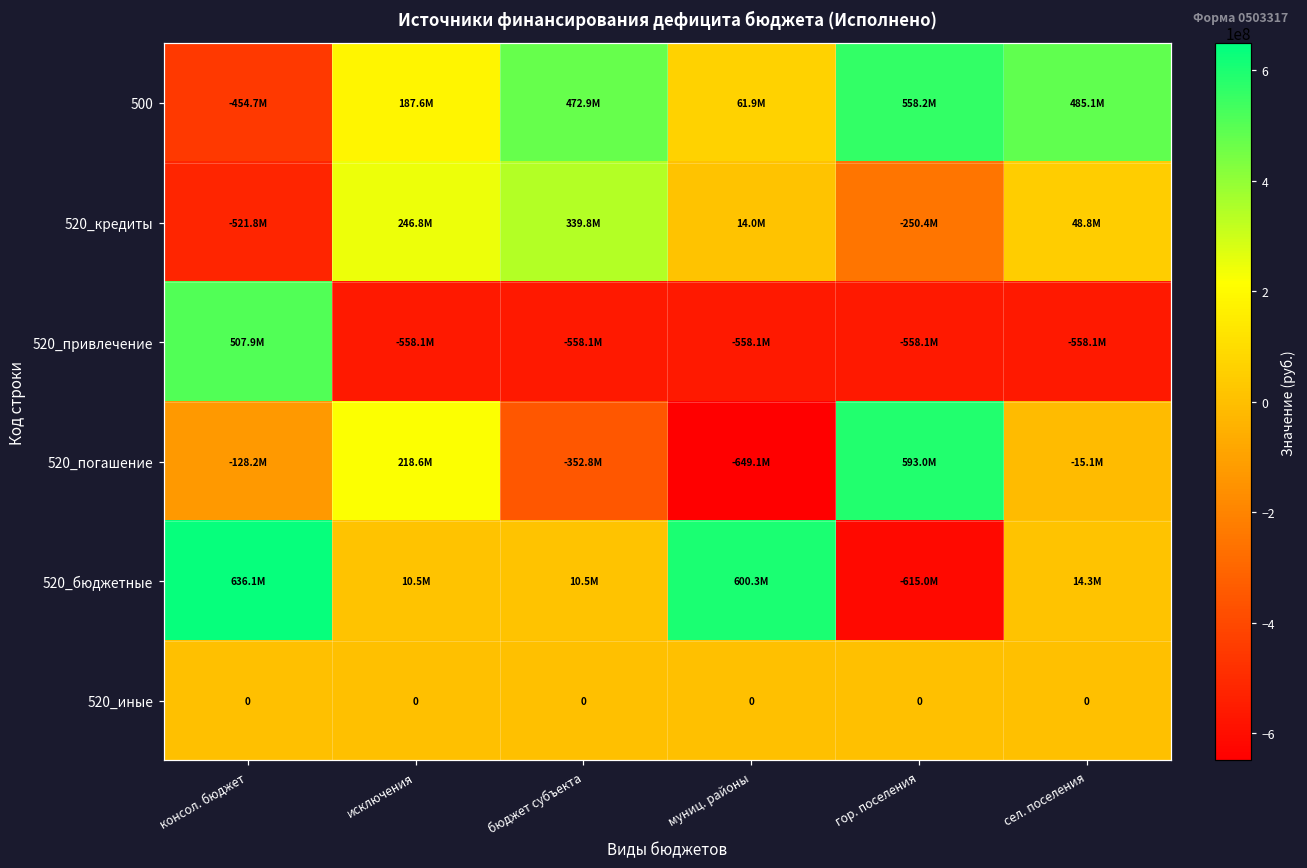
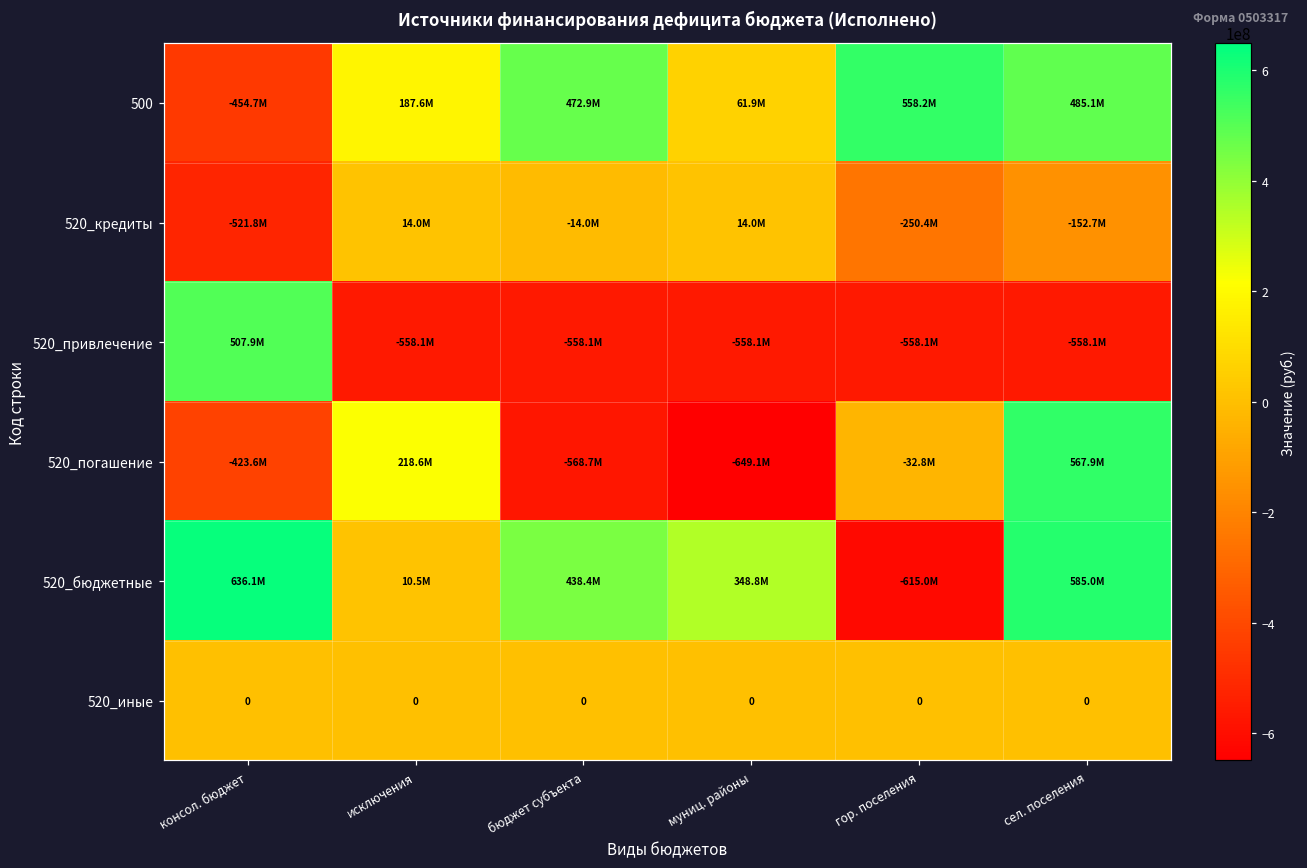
  {
    "500": {
      "консол. бюджет": "-454.7M",
      "исключения": "187.6M",
      "бюджет субъекта": "472.9M",
      "муниц. районы": "61.9M",
      "гор. поселения": "558.2M",
      "сел. поселения": "485.1M"
    },
    "520_кредиты": {
      "консол. бюджет": "-521.8M",
-     "исключения": "246.8M",
-     "бюджет субъекта": "339.8M",
+     "исключения": "14.0M",
+     "бюджет субъекта": "-14.0M",
      "муниц. районы": "14.0M",
      "гор. поселения": "-250.4M",
-     "сел. поселения": "48.8M"
+     "сел. поселения": "-152.7M"
    },
    "520_привлечение": {
      "консол. бюджет": "507.9M",
      "исключения": "-558.1M",
      "бюджет субъекта": "-558.1M",
      "муниц. районы": "-558.1M",
      "гор. поселения": "-558.1M",
      "сел. поселения": "-558.1M"
    },
    "520_погашение": {
-     "консол. бюджет": "-128.2M",
+     "консол. бюджет": "-423.6M",
      "исключения": "218.6M",
-     "бюджет субъекта": "-352.8M",
+     "бюджет субъекта": "-568.7M",
      "муниц. районы": "-649.1M",
-     "гор. поселения": "593.0M",
-     "сел. поселения": "-15.1M"
+     "гор. поселения": "-32.8M",
+     "сел. поселения": "567.9M"
    },
    "520_бюджетные": {
      "консол. бюджет": "636.1M",
      "исключения": "10.5M",
-     "бюджет субъекта": "10.5M",
-     "муниц. районы": "600.3M",
+     "бюджет субъекта": "438.4M",
+     "муниц. районы": "348.8M",
      "гор. поселения": "-615.0M",
-     "сел. поселения": "14.3M"
+     "сел. поселения": "585.0M"
    },
    "520_иные": {
      "консол. бюджет": "0",
      "исключения": "0",
      "бюджет субъекта": "0",
      "муниц. районы": "0",
      "гор. поселения": "0",
      "сел. поселения": "0"
    }
  }
